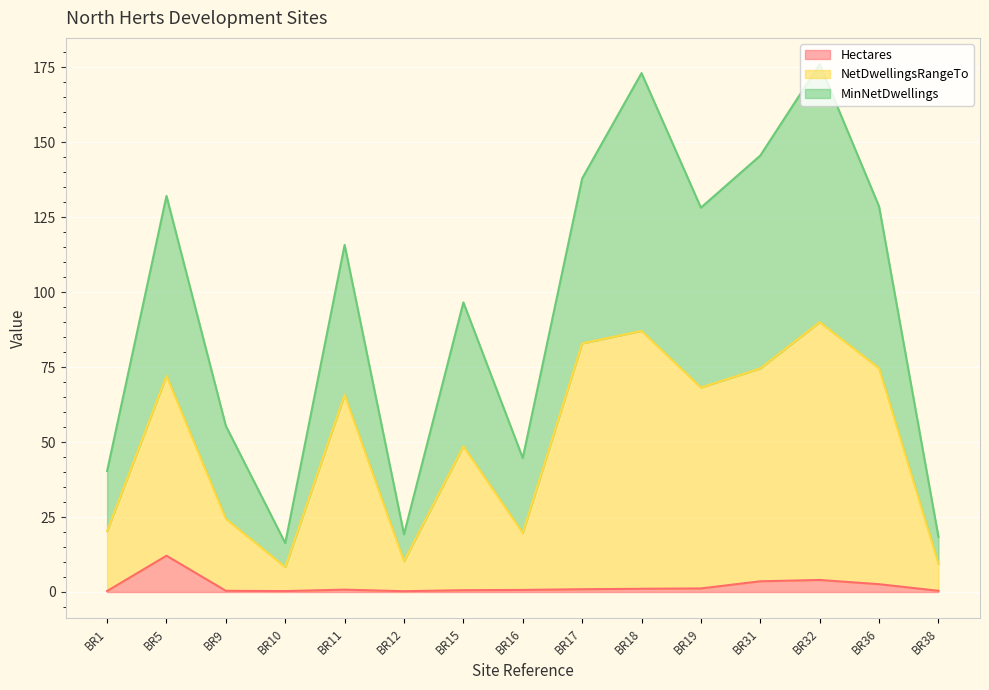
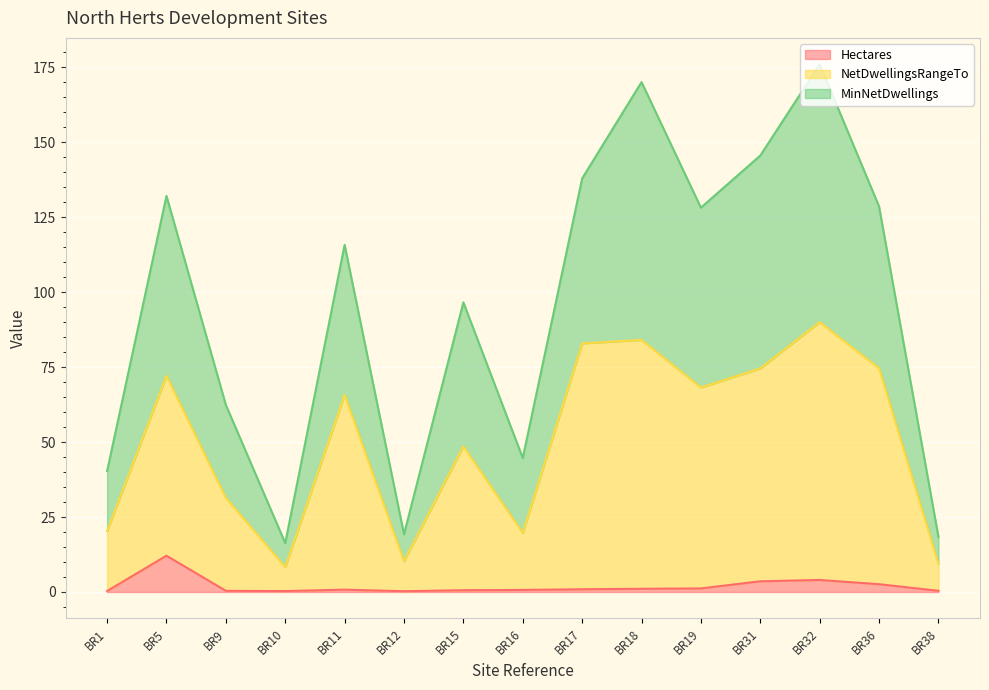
  {
    "Hectares": {
      "BR1": 0,
      "BR5": 12,
      "BR9": 0,
      "BR10": 0,
      "BR11": 1,
      "BR12": 0,
      "BR15": 1,
      "BR16": 1,
      "BR17": 1,
      "BR18": 1,
      "BR19": 1,
      "BR31": 4,
      "BR32": 4,
      "BR36": 3,
      "BR38": 0
    },
    "NetDwellingsRangeTo": {
      "BR1": 20,
      "BR5": 60,
-     "BR9": 24,
+     "BR9": 31,
      "BR10": 8,
      "BR11": 65,
      "BR12": 10,
      "BR15": 48,
      "BR16": 19,
      "BR17": 82,
-     "BR18": 86,
+     "BR18": 83,
      "BR19": 67,
      "BR31": 71,
      "BR32": 86,
      "BR36": 72,
      "BR38": 9
    },
    "MinNetDwellings": {
      "BR1": 20,
      "BR5": 60,
      "BR9": 31,
      "BR10": 8,
      "BR11": 50,
      "BR12": 9,
      "BR15": 48,
      "BR16": 25,
      "BR17": 55,
      "BR18": 86,
      "BR19": 60,
      "BR31": 71,
      "BR36": 54,
      "BR38": 9
    }
  }
